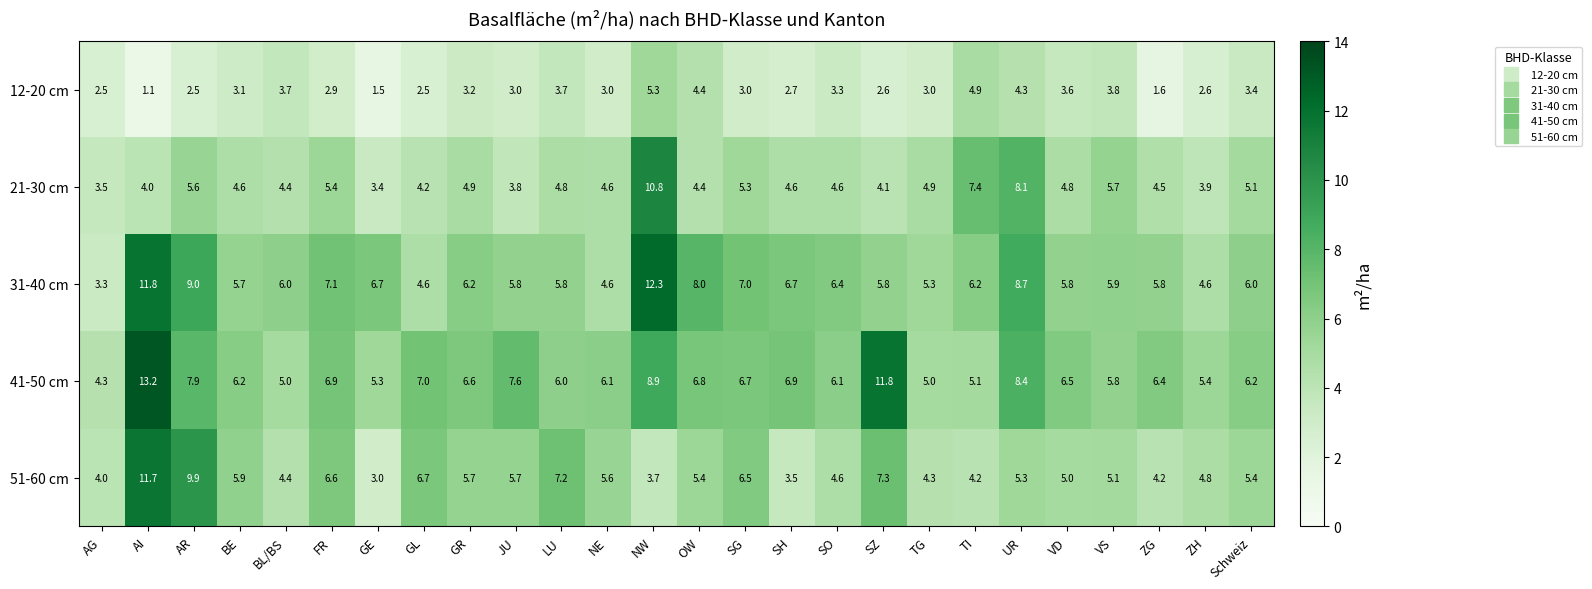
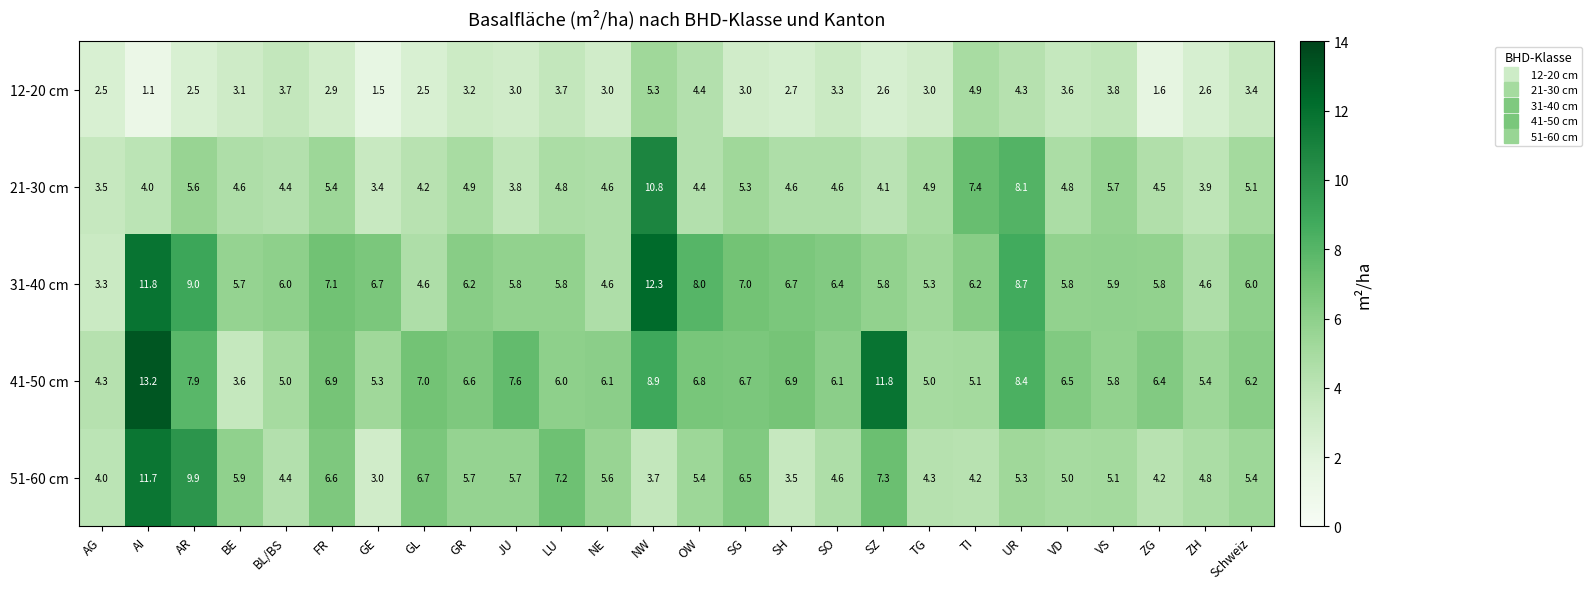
  {
    "12-20 cm": {
      "AG": 2.5,
      "AI": 1.1,
      "AR": 2.5,
      "BE": 3.1,
      "BL/BS": 3.7,
      "FR": 2.9,
      "GE": 1.5,
      "GL": 2.5,
      "GR": 3.2,
      "JU": 3.0,
      "LU": 3.7,
      "NE": 3.0,
      "NW": 5.3,
      "OW": 4.4,
      "SG": 3.0,
      "SH": 2.7,
      "SO": 3.3,
      "SZ": 2.6,
      "TG": 3.0,
      "TI": 4.9,
      "UR": 4.3,
      "VD": 3.6,
      "VS": 3.8,
      "ZG": 1.6,
      "ZH": 2.6,
      "Schweiz": 3.4
    },
    "21-30 cm": {
      "AG": 3.5,
      "AI": 4.0,
      "AR": 5.6,
      "BE": 4.6,
      "BL/BS": 4.4,
      "FR": 5.4,
      "GE": 3.4,
      "GL": 4.2,
      "GR": 4.9,
      "JU": 3.8,
      "LU": 4.8,
      "NE": 4.6,
      "NW": 10.8,
      "OW": 4.4,
      "SG": 5.3,
      "SH": 4.6,
      "SO": 4.6,
      "SZ": 4.1,
      "TG": 4.9,
      "TI": 7.4,
      "UR": 8.1,
      "VD": 4.8,
      "VS": 5.7,
      "ZG": 4.5,
      "ZH": 3.9,
      "Schweiz": 5.1
    },
    "31-40 cm": {
      "AG": 3.3,
      "AI": 11.8,
      "AR": 9.0,
      "BE": 5.7,
      "BL/BS": 6.0,
      "FR": 7.1,
      "GE": 6.7,
      "GL": 4.6,
      "GR": 6.2,
      "JU": 5.8,
      "LU": 5.8,
      "NE": 4.6,
      "NW": 12.3,
      "OW": 8.0,
      "SG": 7.0,
      "SH": 6.7,
      "SO": 6.4,
      "SZ": 5.8,
      "TG": 5.3,
      "TI": 6.2,
      "UR": 8.7,
      "VD": 5.8,
      "VS": 5.9,
      "ZG": 5.8,
      "ZH": 4.6,
      "Schweiz": 6.0
    },
    "41-50 cm": {
      "AG": 4.3,
      "AI": 13.2,
      "AR": 7.9,
-     "BE": 6.2,
+     "BE": 3.6,
      "BL/BS": 5.0,
      "FR": 6.9,
      "GE": 5.3,
      "GL": 7.0,
      "GR": 6.6,
      "JU": 7.6,
      "LU": 6.0,
      "NE": 6.1,
      "NW": 8.9,
      "OW": 6.8,
      "SG": 6.7,
      "SH": 6.9,
      "SO": 6.1,
      "SZ": 11.8,
      "TG": 5.0,
      "TI": 5.1,
      "UR": 8.4,
      "VD": 6.5,
      "VS": 5.8,
      "ZG": 6.4,
      "ZH": 5.4,
      "Schweiz": 6.2
    },
    "51-60 cm": {
      "AG": 4.0,
      "AI": 11.7,
      "AR": 9.9,
      "BE": 5.9,
      "BL/BS": 4.4,
      "FR": 6.6,
      "GE": 3.0,
      "GL": 6.7,
      "GR": 5.7,
      "JU": 5.7,
      "LU": 7.2,
      "NE": 5.6,
      "NW": 3.7,
      "OW": 5.4,
      "SG": 6.5,
      "SH": 3.5,
      "SO": 4.6,
      "SZ": 7.3,
      "TG": 4.3,
      "TI": 4.2,
      "UR": 5.3,
      "VD": 5.0,
      "VS": 5.1,
      "ZG": 4.2,
      "ZH": 4.8,
      "Schweiz": 5.4
    }
  }
